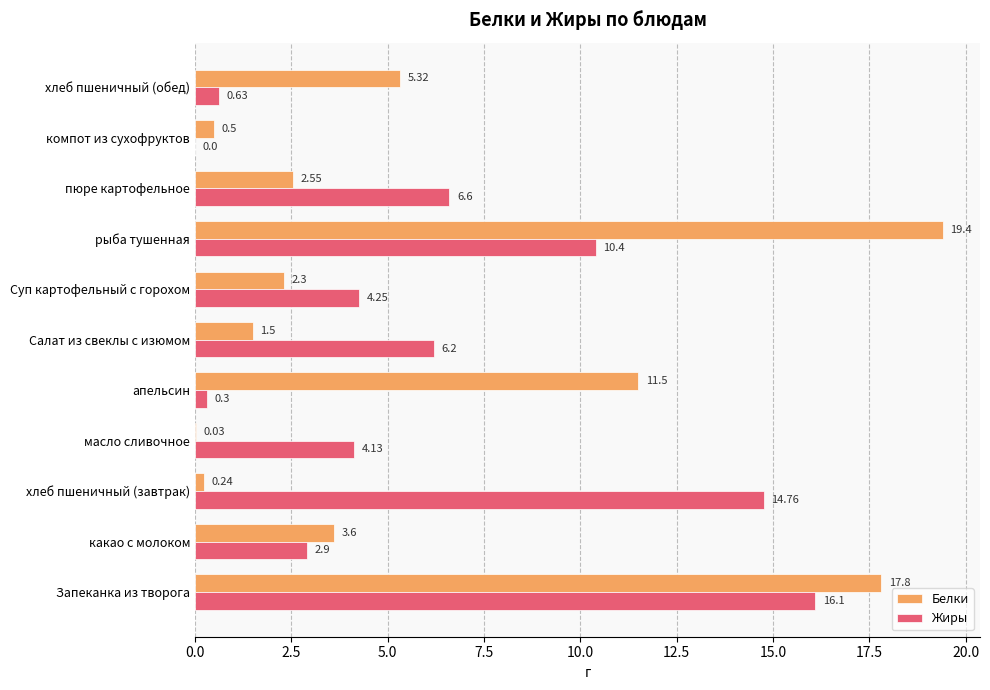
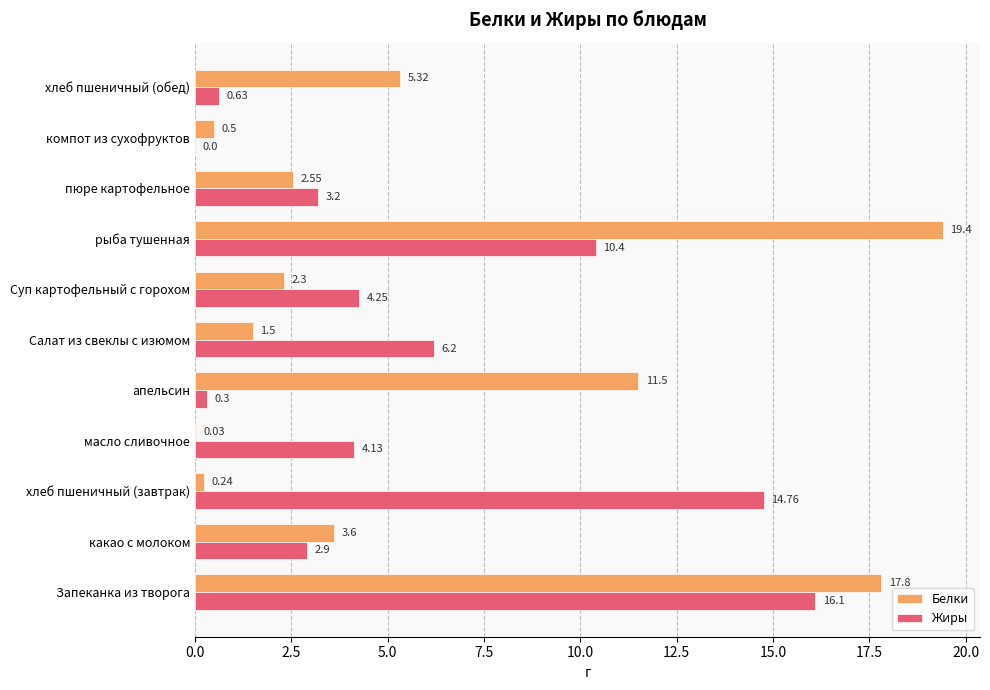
  {
    "Белки": {
      "хлеб пшеничный (обед)": 5.32,
      "компот из сухофруктов": 0.5,
      "пюре картофельное": 2.55,
      "рыба тушенная": 19.4,
      "Суп картофельный с горохом": 2.3,
      "Салат из свеклы с изюмом": 1.5,
      "апельсин": 11.5,
      "масло сливочное": 0.03,
      "хлеб пшеничный (завтрак)": 0.24,
      "какао с молоком": 3.6,
      "Запеканка из творога": 17.8
    },
    "Жиры": {
      "хлеб пшеничный (обед)": 0.63,
      "компот из сухофруктов": 0.0,
-     "пюре картофельное": 6.6,
+     "пюре картофельное": 3.2,
      "рыба тушенная": 10.4,
      "Суп картофельный с горохом": 4.25,
      "Салат из свеклы с изюмом": 6.2,
      "апельсин": 0.3,
      "масло сливочное": 4.13,
      "хлеб пшеничный (завтрак)": 14.76,
      "какао с молоком": 2.9,
      "Запеканка из творога": 16.1
    }
  }
